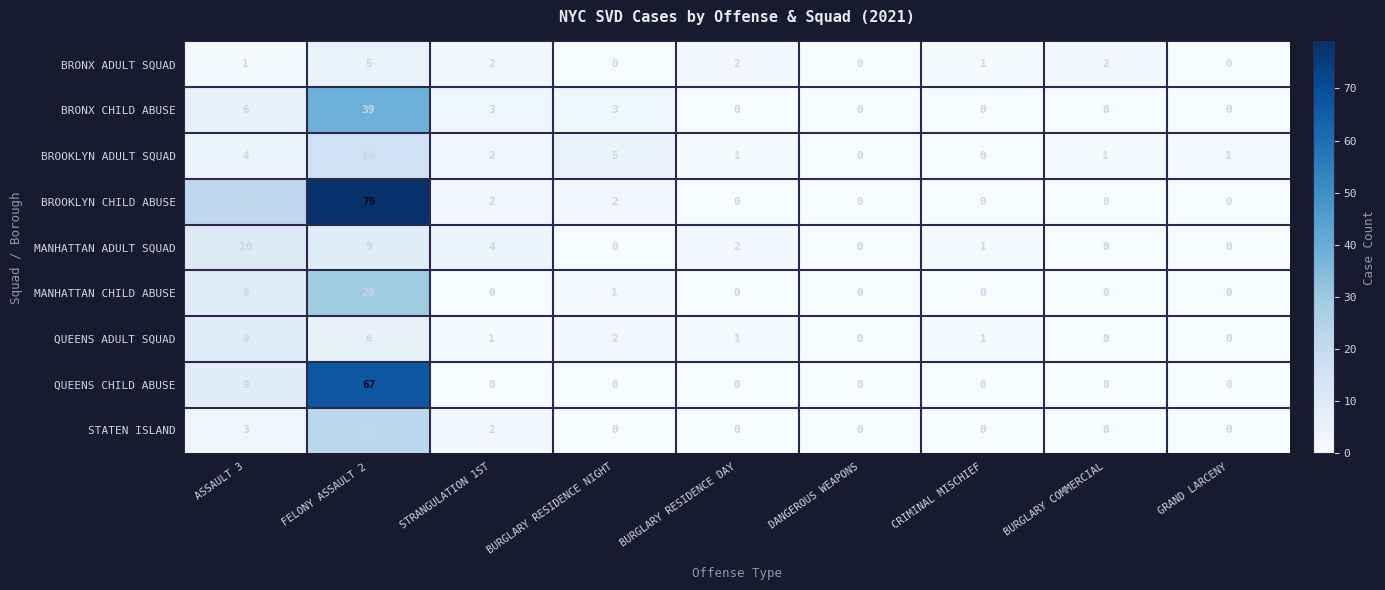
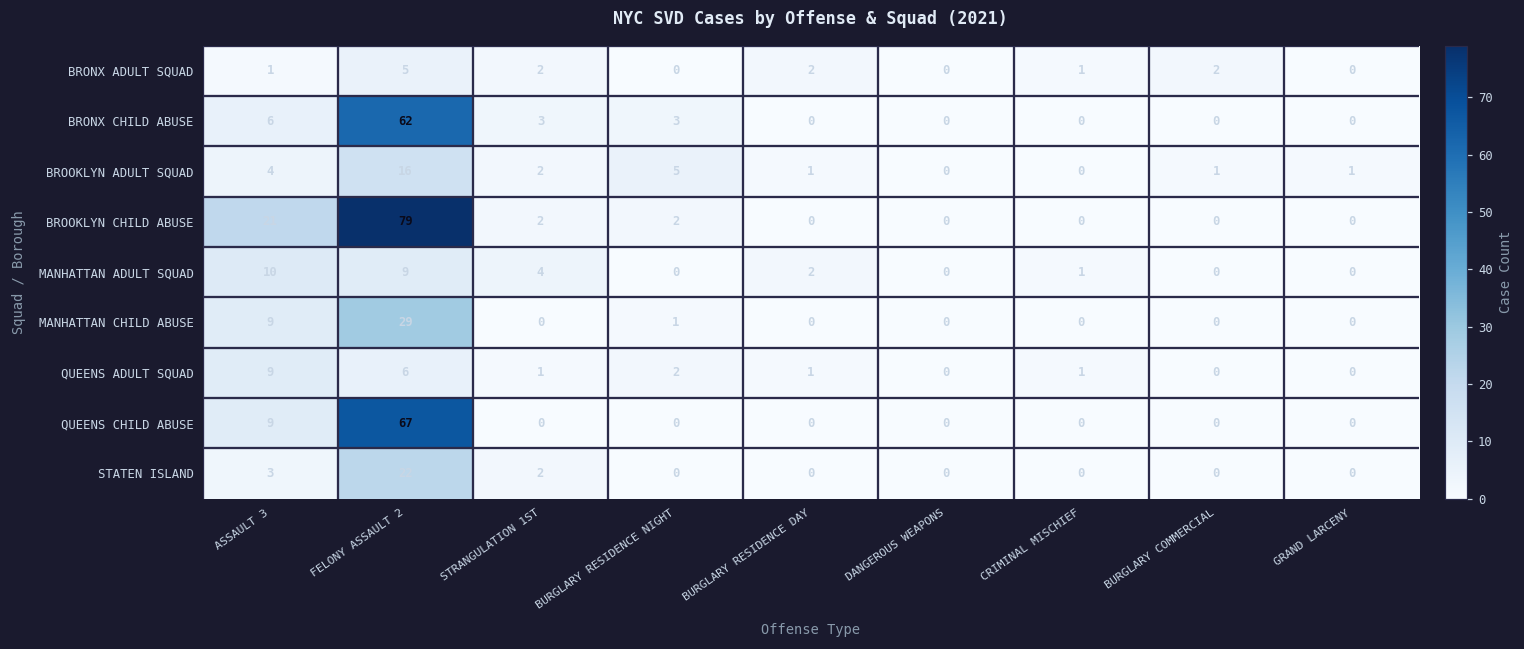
  {
    "BRONX CHILD ABUSE": {
-     "FELONY ASSAULT 2": 39
+     "FELONY ASSAULT 2": 62
    },
    "BROOKLYN CHILD ABUSE": {
      "FELONY ASSAULT 2": 79
    },
    "QUEENS CHILD ABUSE": {
      "FELONY ASSAULT 2": 67
    }
  }
